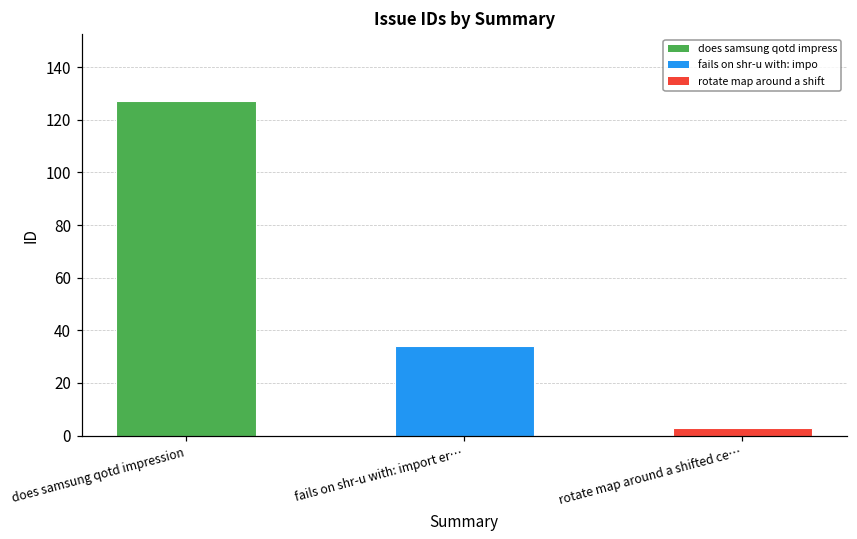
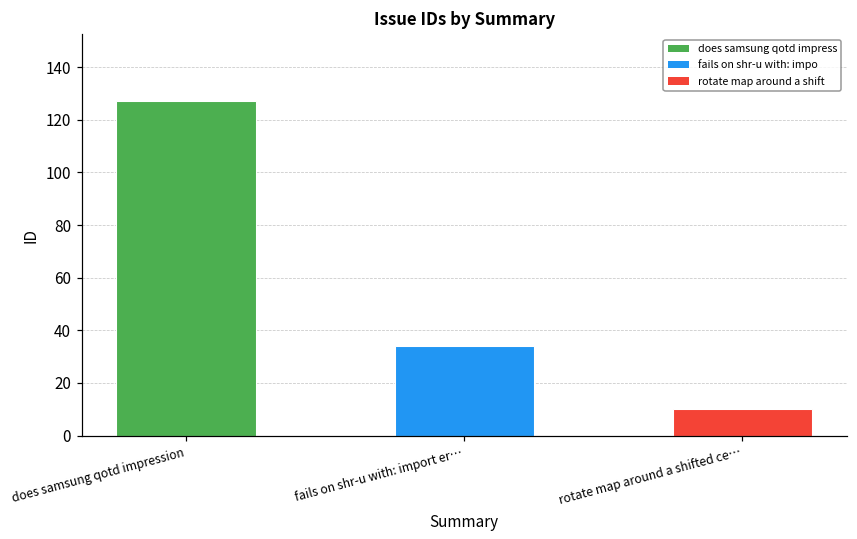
  {
    "does samsung qotd impression": 127,
    "fails on shr-u with: import er…": 34,
-   "rotate map around a shifted ce…": 3
+   "rotate map around a shifted ce…": 10
  }
